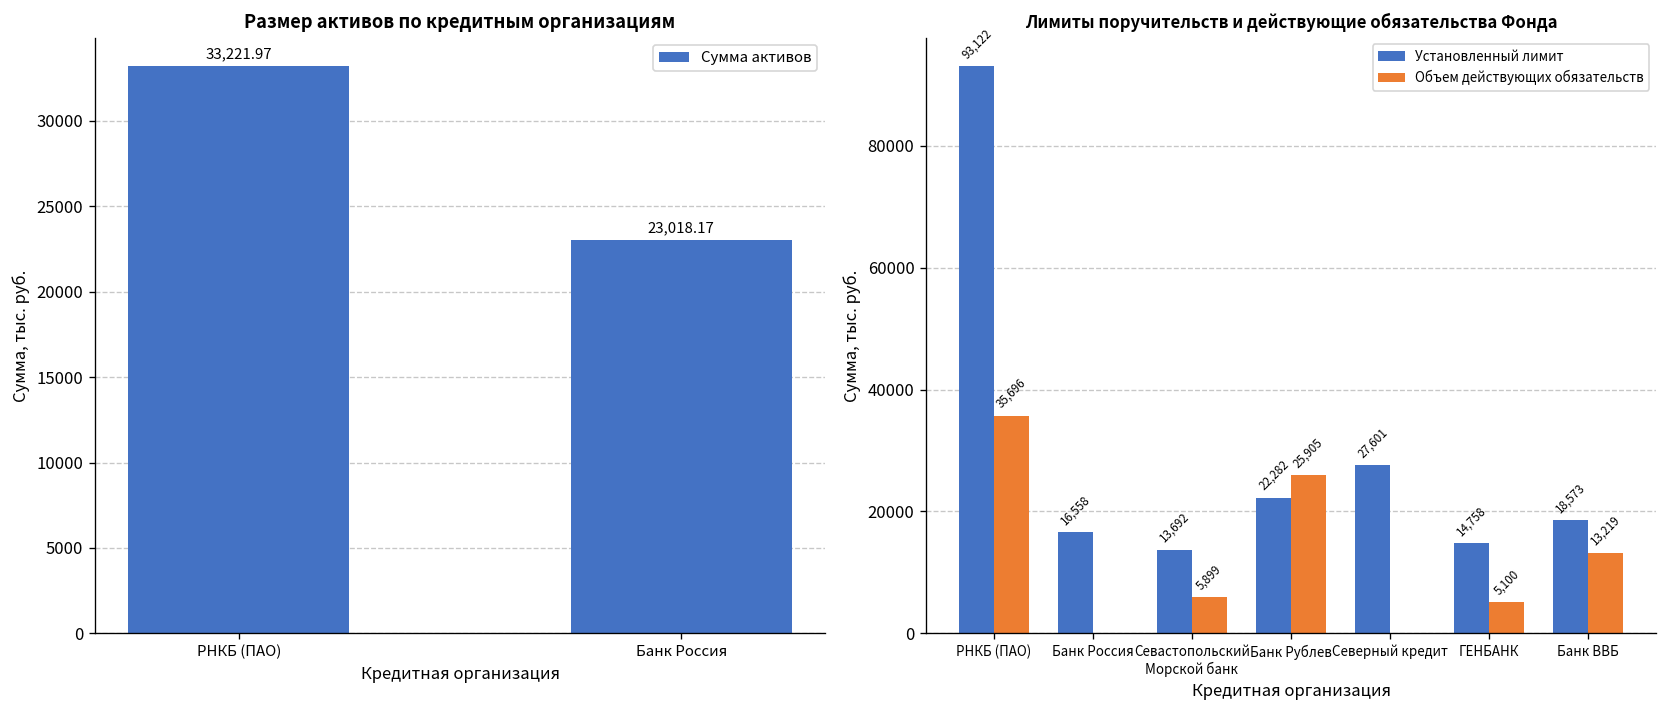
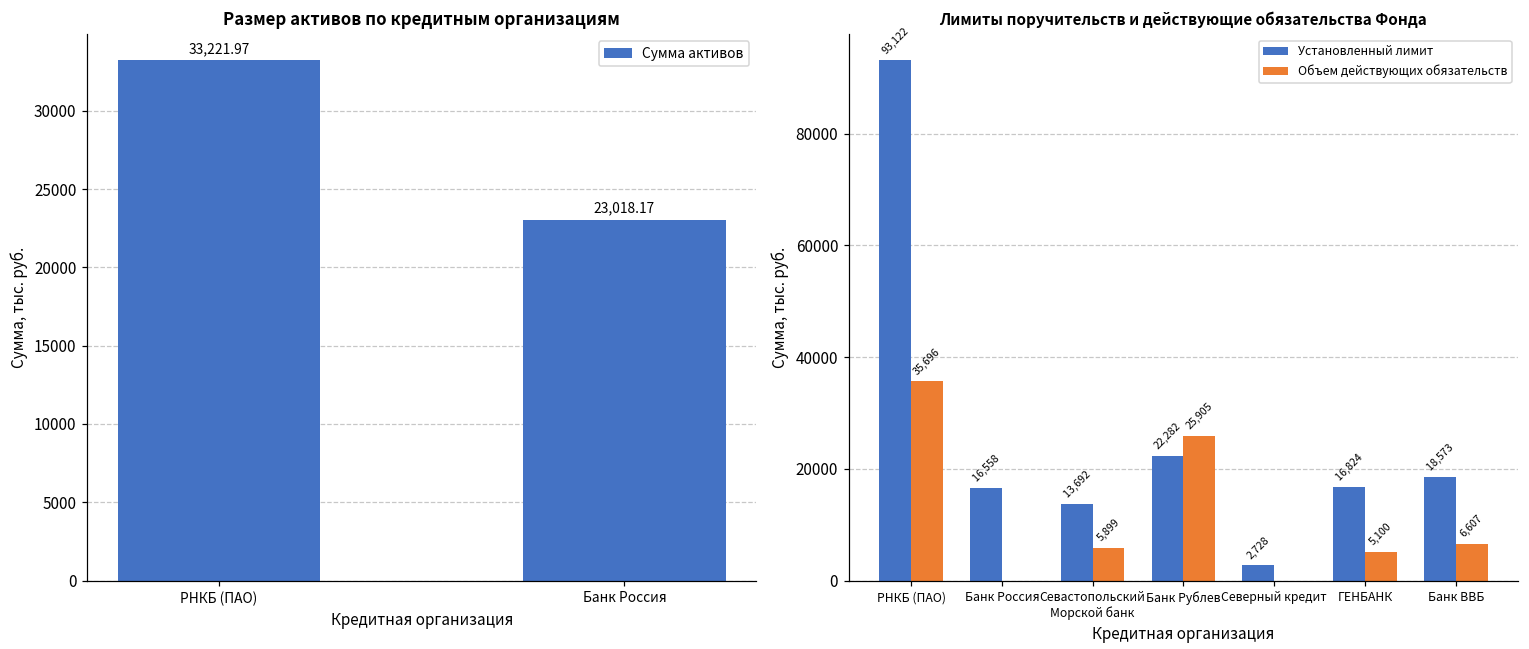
  {
    "Размер активов по кредитным организациям": {
      "РНКБ (ПАО)": "33,221.97",
      "Банк Россия": "23,018.17"
    },
    "Лимиты поручительств и действующие обязательства Фонда": {
      "Установленный лимит": {
        "РНКБ (ПАО)": "93,122",
        "Банк Россия": "16,558",
        "Севастопольский Морской банк": "13,692",
        "Банк Рублев": "22,282",
-       "Северный кредит": "27,601",
-       "ГЕНБАНК": "14,758",
+       "Северный кредит": "2,728",
+       "ГЕНБАНК": "16,824",
        "Банк ВВБ": "18,573"
      },
      "Объем действующих обязательств": {
        "РНКБ (ПАО)": "35,696",
        "Севастопольский Морской банк": "5,899",
        "Банк Рублев": "25,905",
        "ГЕНБАНК": "5,100",
-       "Банк ВВБ": "13,219"
+       "Банк ВВБ": "6,607"
      }
    }
  }
